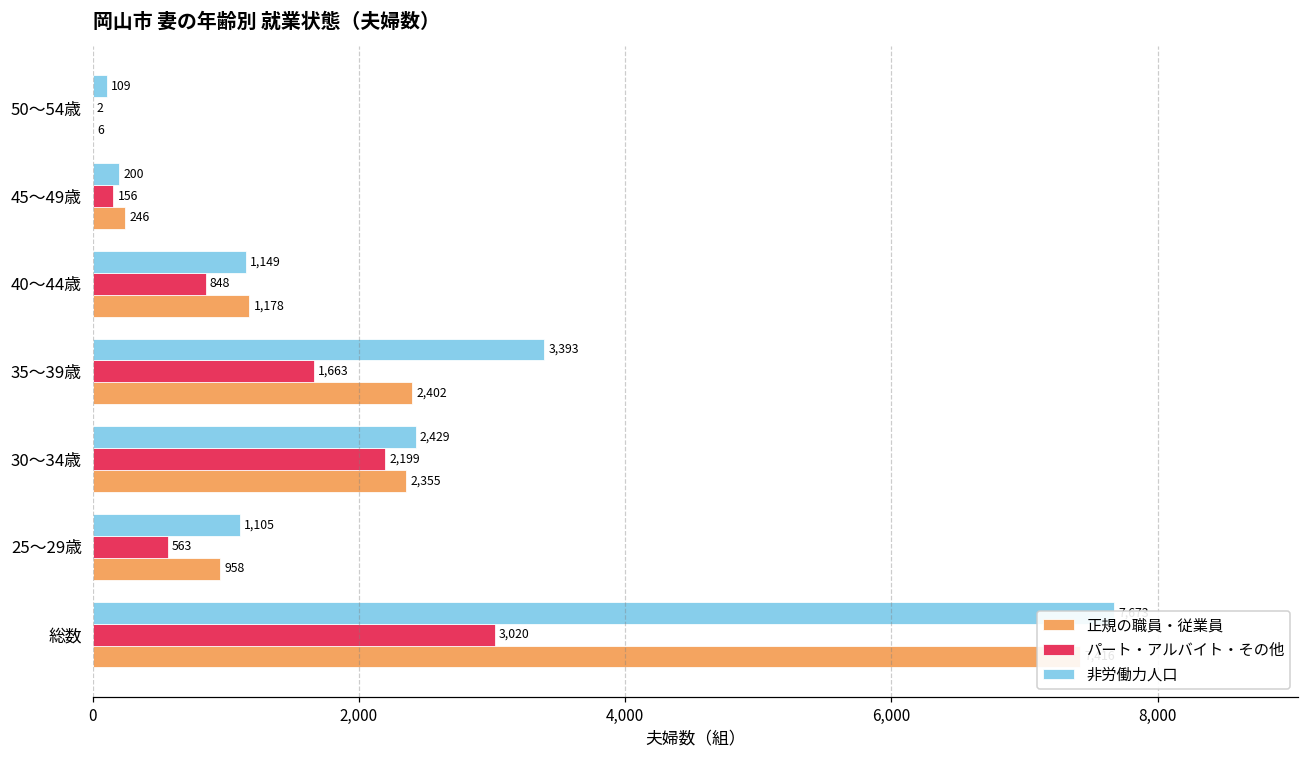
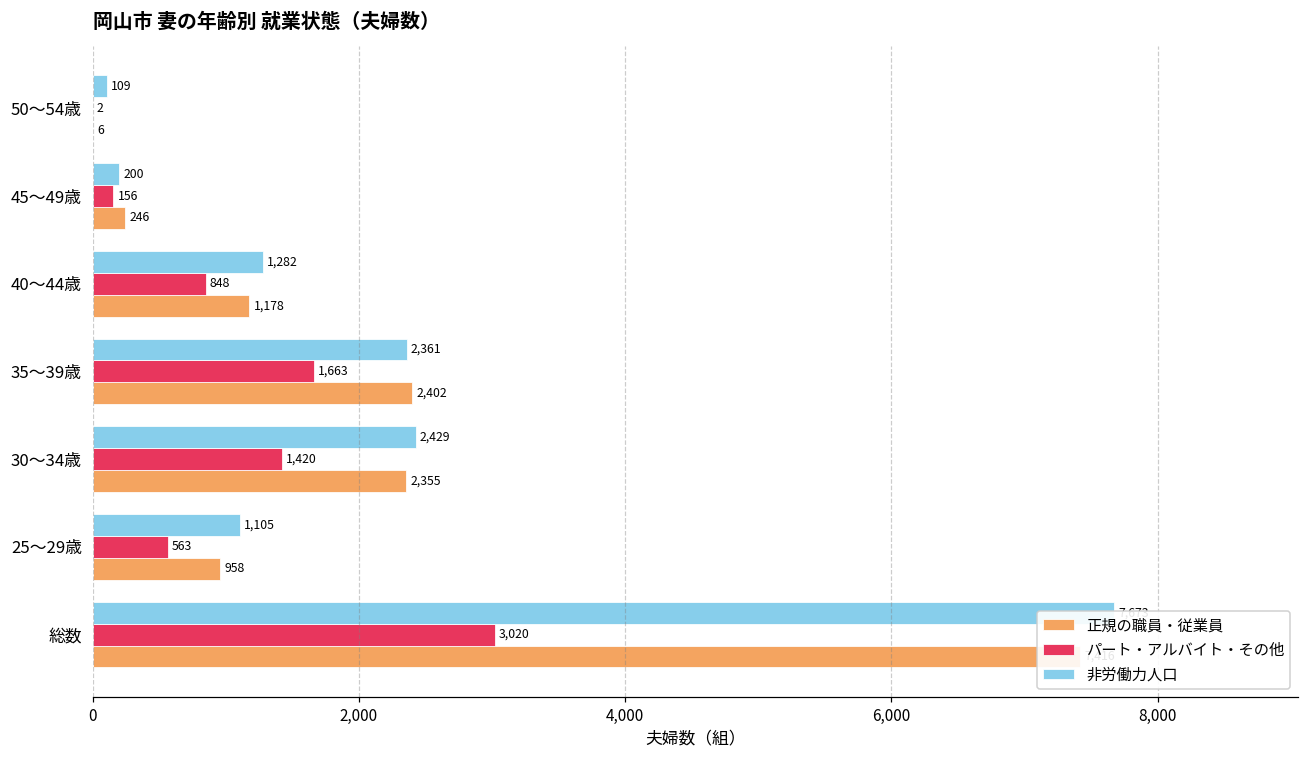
  {
    "正規の職員・従業員": {
      "50～54歳": "6",
      "45～49歳": "246",
      "40～44歳": "1,178",
      "35～39歳": "2,402",
      "30～34歳": "2,355",
      "25～29歳": "958"
    },
    "パート・アルバイト・その他": {
      "50～54歳": "2",
      "45～49歳": "156",
      "40～44歳": "848",
      "35～39歳": "1,663",
-     "30～34歳": "2,199",
+     "30～34歳": "1,420",
      "25～29歳": "563",
      "総数": "3,020"
    },
    "非労働力人口": {
      "50～54歳": "109",
      "45～49歳": "200",
-     "40～44歳": "1,149",
-     "35～39歳": "3,393",
+     "40～44歳": "1,282",
+     "35～39歳": "2,361",
      "30～34歳": "2,429",
      "25～29歳": "1,105"
    }
  }
